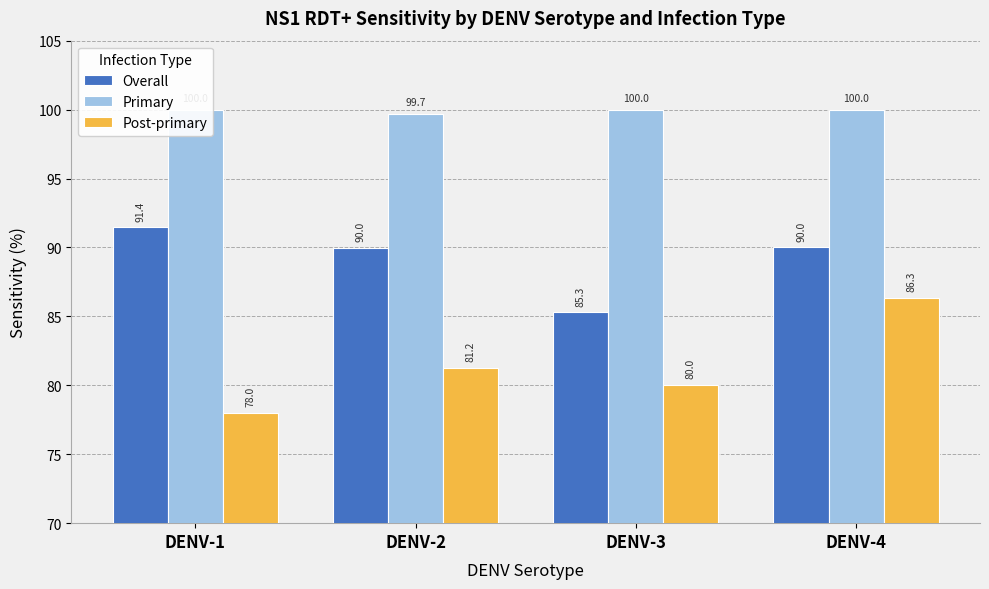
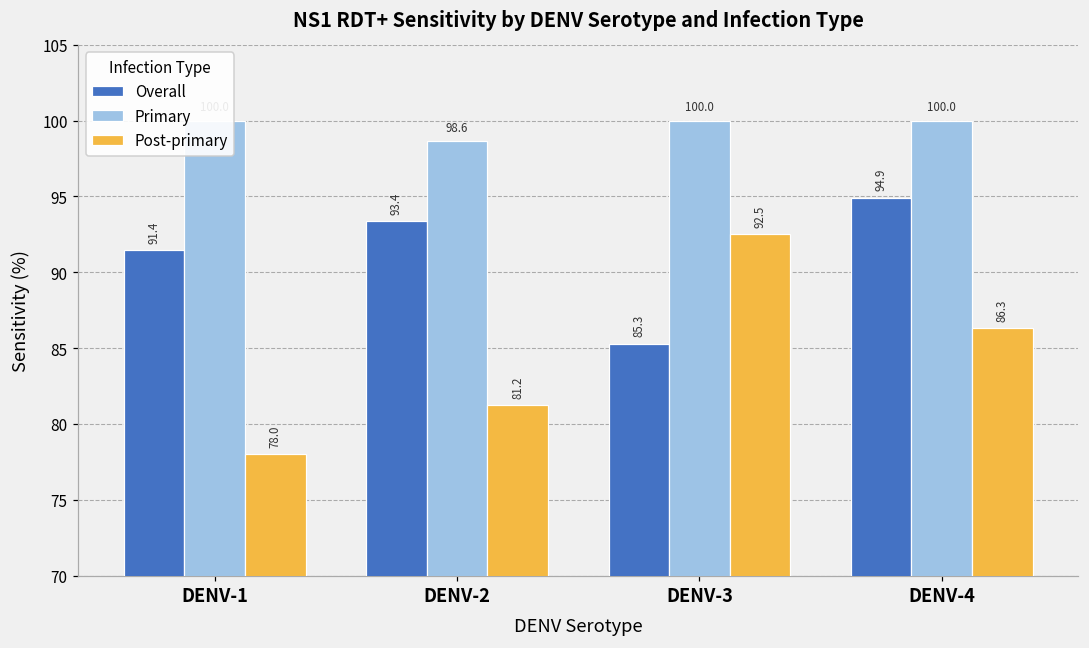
  {
    "Overall": {
      "DENV-1": 91.4,
-     "DENV-2": 90.0,
+     "DENV-2": 93.4,
      "DENV-3": 85.3,
-     "DENV-4": 90.0
+     "DENV-4": 94.9
    },
    "Primary": {
-     "DENV-2": 99.7,
+     "DENV-2": 98.6,
      "DENV-3": 100.0,
      "DENV-4": 100.0
    },
    "Post-primary": {
      "DENV-1": 78.0,
      "DENV-2": 81.2,
-     "DENV-3": 80.0,
+     "DENV-3": 92.5,
      "DENV-4": 86.3
    }
  }
